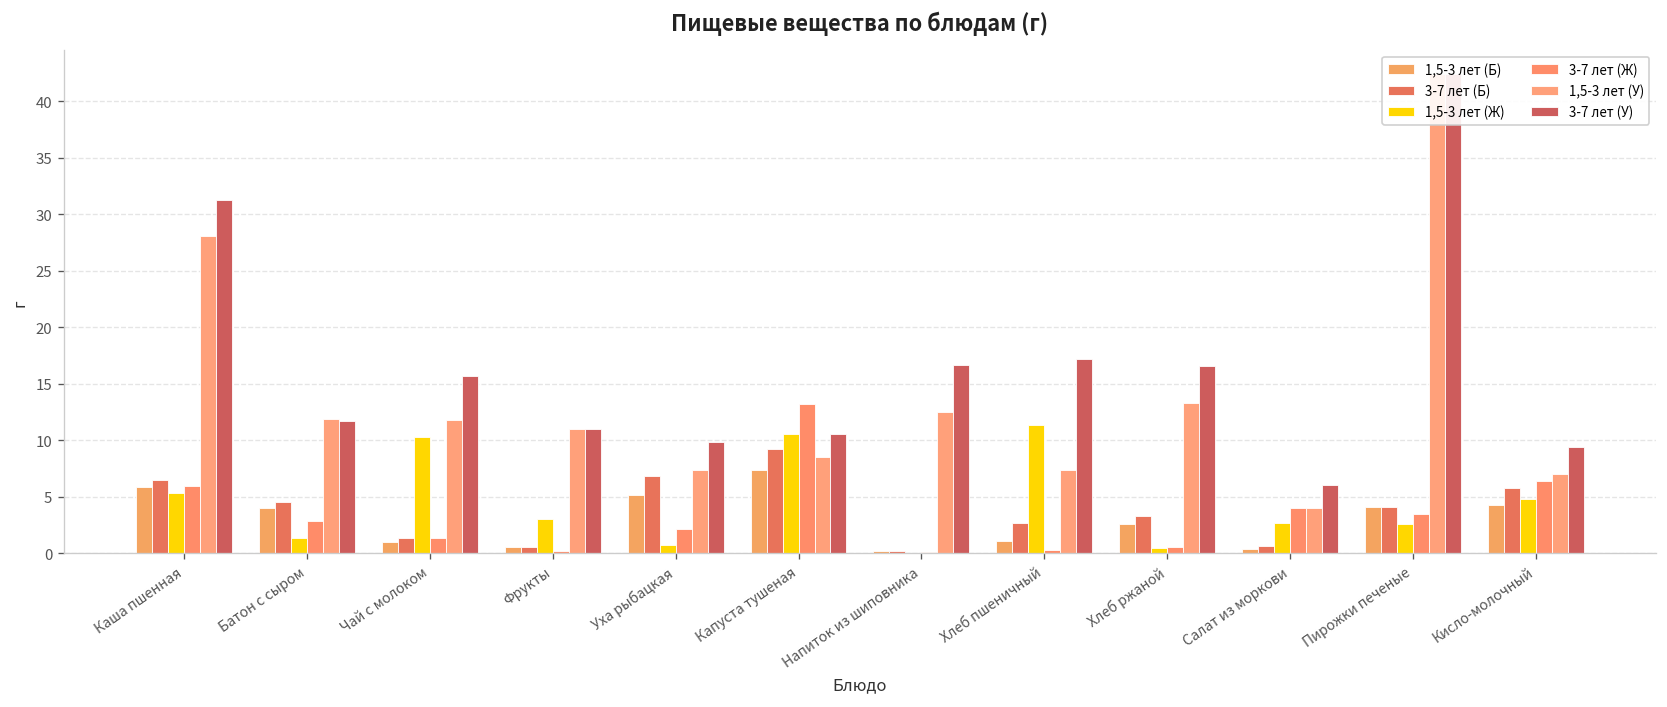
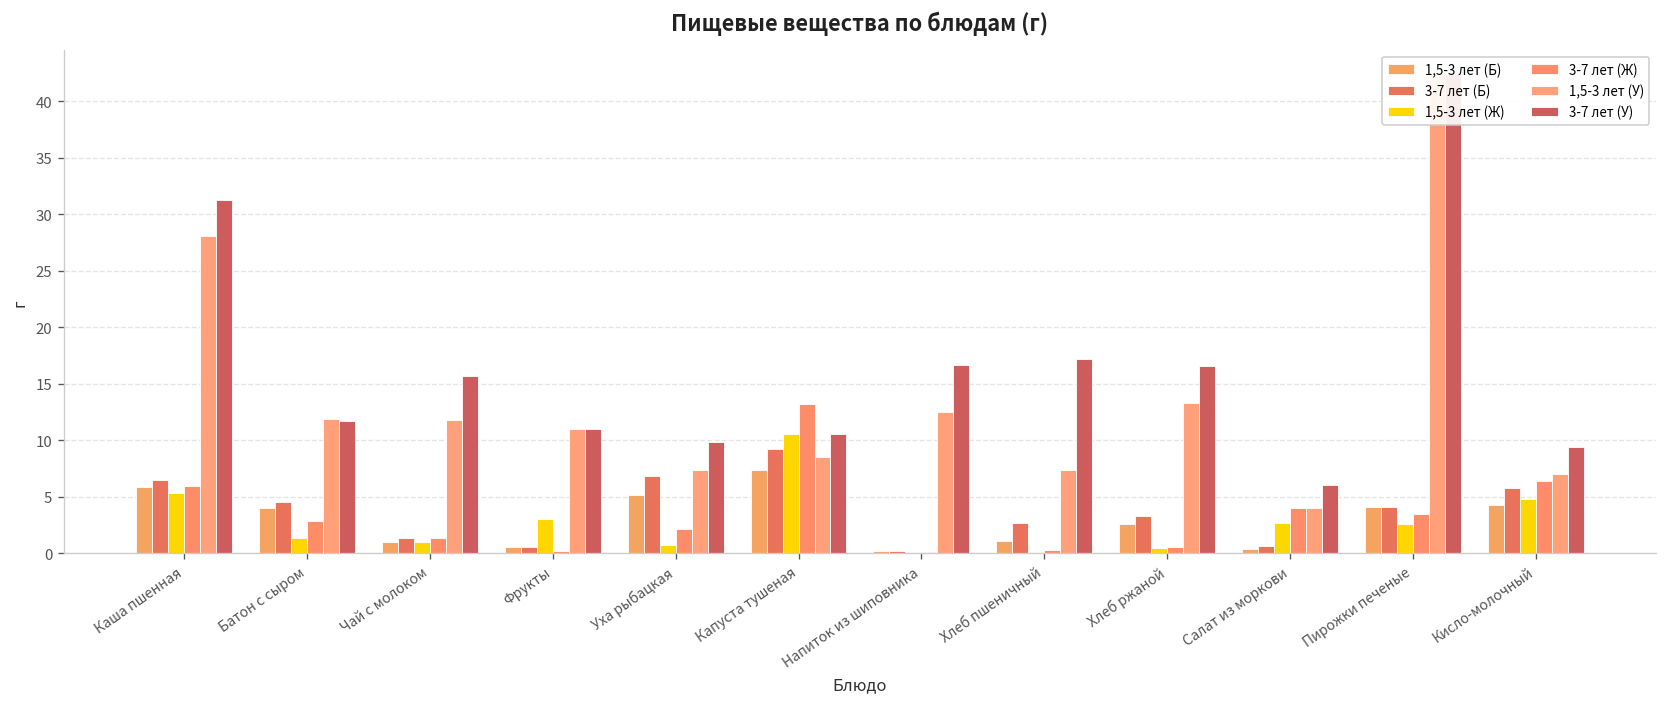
  {
    "1,5-3 лет (Ж)": {
      "Каша пшенная": 5,
      "Батон с сыром": 1,
-     "Чай с молоком": 10,
+     "Чай с молоком": 1,
      "Фрукты": 3,
      "Уха рыбацкая": 1,
      "Капуста тушеная": 11,
-     "Хлеб пшеничный": 11,
+     "Хлеб пшеничный": 0,
      "Хлеб ржаной": 0,
      "Салат из моркови": 3,
      "Пирожки печеные": 3,
      "Кисло-молочный": 5
    }
  }
